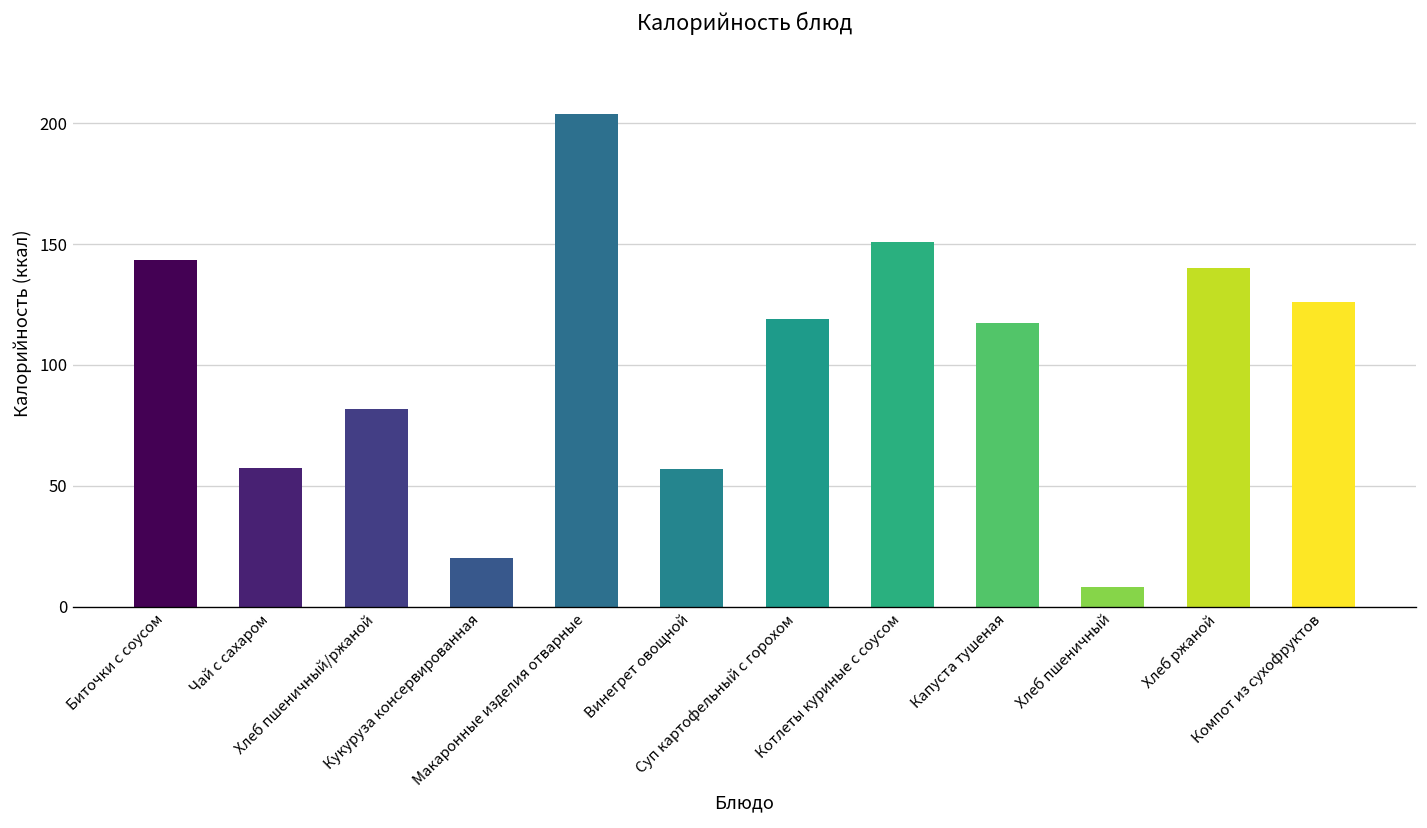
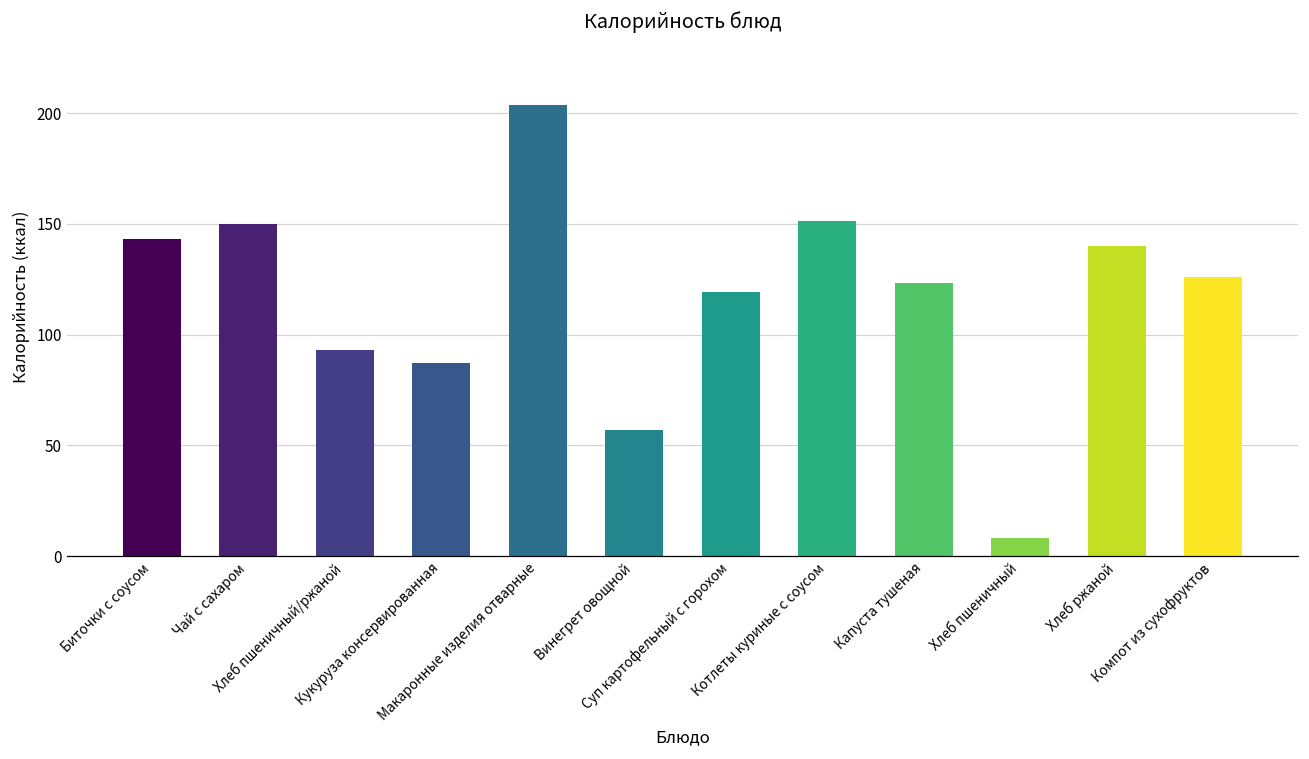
  {
    "Биточки с соусом": 143,
-   "Чай с сахаром": 57,
-   "Хлеб пшеничный/ржаной": 82,
-   "Кукуруза консервированная": 20,
+   "Чай с сахаром": 150,
+   "Хлеб пшеничный/ржаной": 93,
+   "Кукуруза консервированная": 87,
    "Макаронные изделия отварные": 204,
    "Винегрет овощной": 57,
    "Суп картофельный с горохом": 119,
    "Котлеты куриные с соусом": 151,
-   "Капуста тушеная": 118,
+   "Капуста тушеная": 123,
    "Хлеб пшеничный": 8,
    "Хлеб ржаной": 140,
    "Компот из сухофруктов": 126
  }
